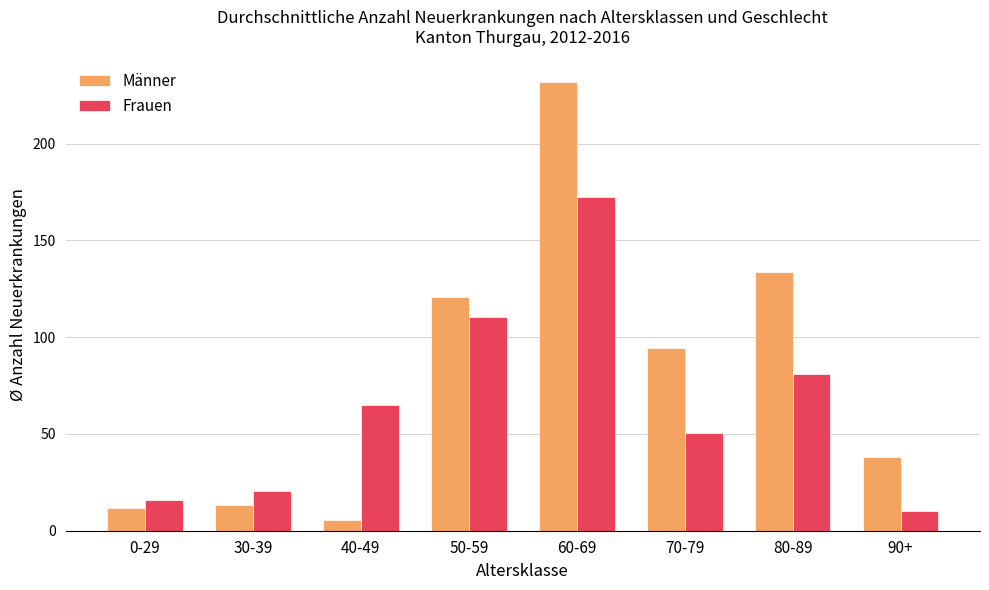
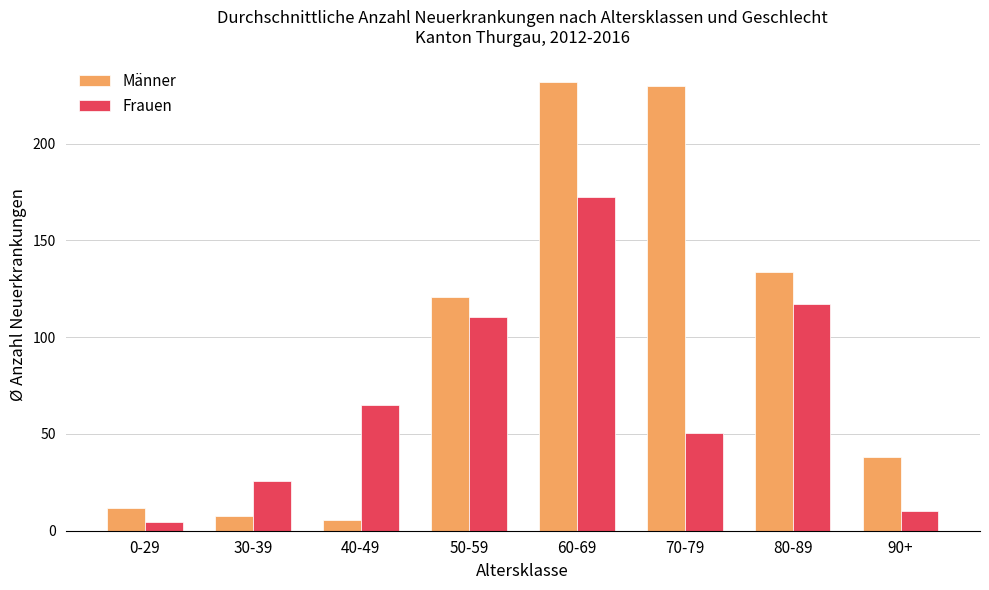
  {
    "Männer": {
      "0-29": 12,
-     "30-39": 13,
+     "30-39": 8,
      "40-49": 5,
      "50-59": 121,
      "60-69": 232,
-     "70-79": 94,
+     "70-79": 230,
      "80-89": 134,
      "90+": 38
    },
    "Frauen": {
-     "0-29": 16,
-     "30-39": 21,
+     "0-29": 5,
+     "30-39": 26,
      "40-49": 65,
      "50-59": 110,
      "60-69": 173,
      "70-79": 50,
-     "80-89": 81,
+     "80-89": 117,
      "90+": 10
    }
  }
